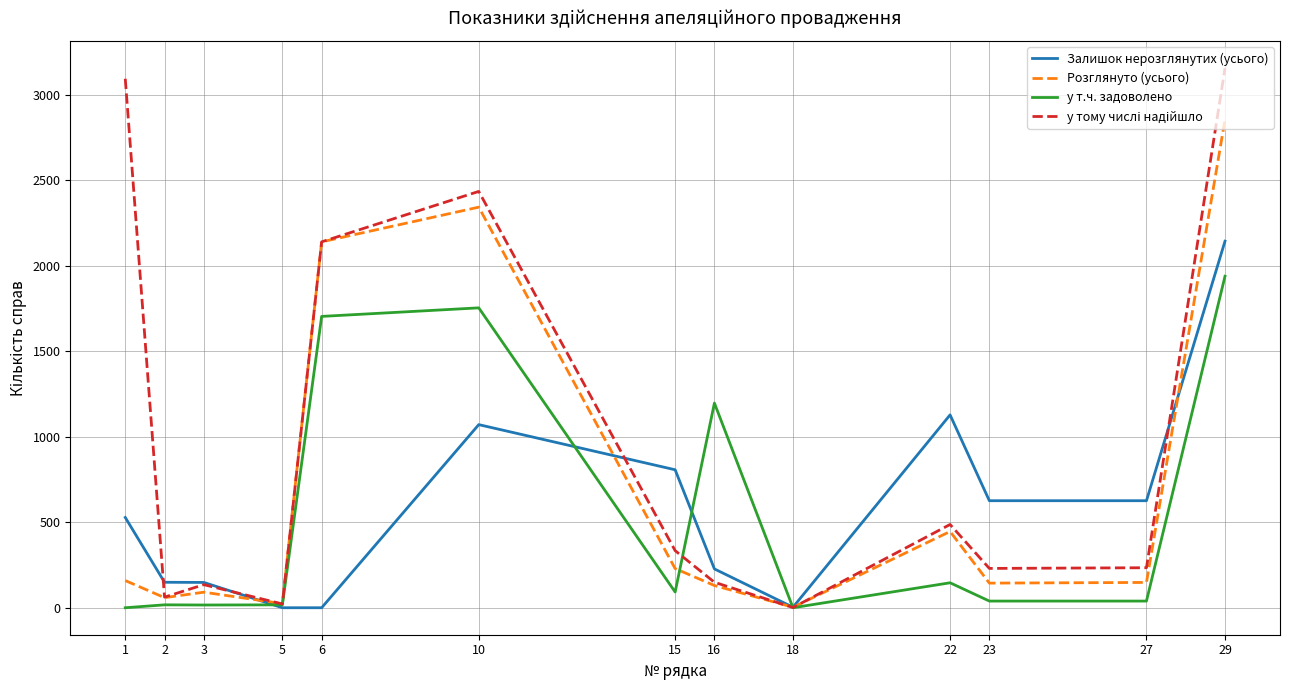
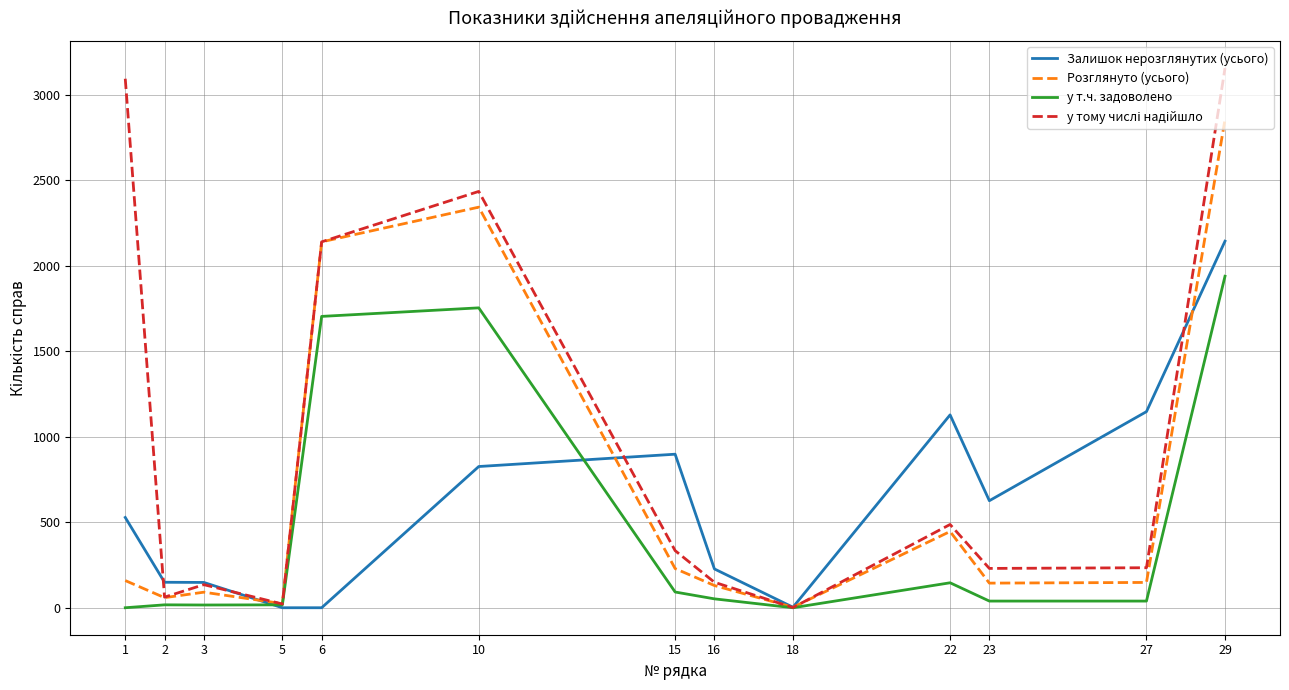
  {
    "Залишок нерозглянутих (усього)": {
      "1": 530,
      "2": 150,
      "5": 0,
      "6": 0,
-     "10": 1070,
-     "15": 810,
+     "10": 830,
+     "15": 900,
      "16": 230,
      "22": 1130,
      "23": 630,
-     "27": 630,
+     "27": 1150,
      "29": 2140
    },
    "Розглянуто (усього)": {
      "1": 160,
      "3": 90,
      "10": 2340,
      "15": 230,
      "16": 130,
      "22": 450,
      "23": 140,
      "27": 150
    },
    "у т.ч. задоволено": {
      "1": 0,
      "2": 20,
      "3": 20,
      "6": 1700,
      "10": 1750,
      "15": 90,
-     "16": 1200,
+     "16": 50,
      "22": 150,
      "23": 40,
      "27": 40,
      "29": 1940
    },
    "у тому числі надійшло": {
      "1": 3090,
      "10": 2440,
      "15": 330,
      "16": 150,
      "22": 490,
      "23": 230,
      "27": 230
    }
  }
